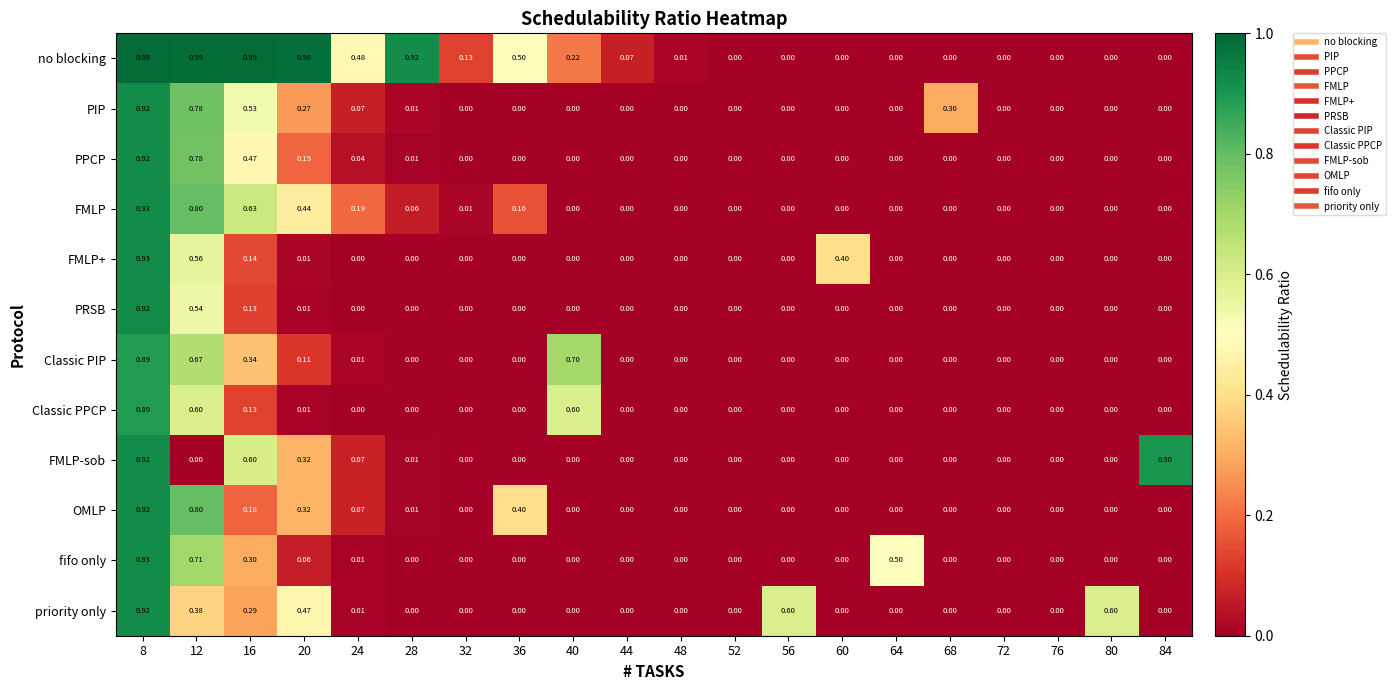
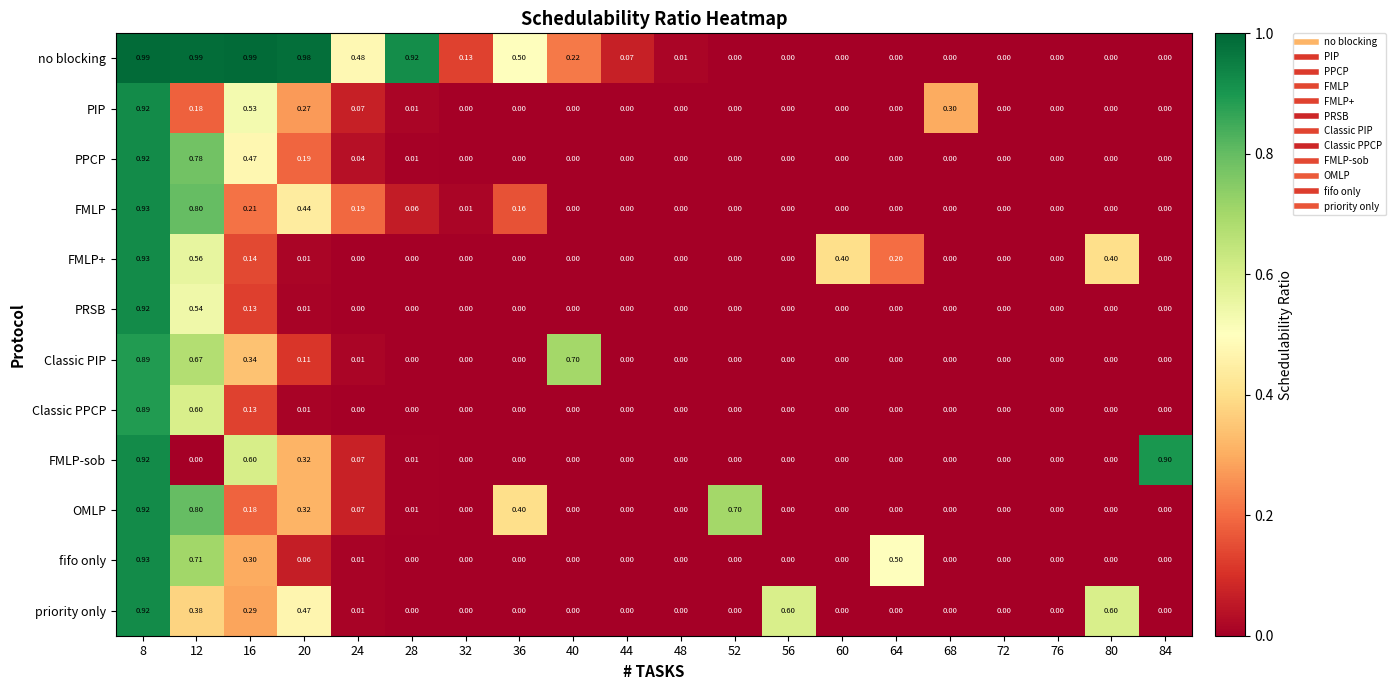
  {
    "PIP": {
      "8": 0.92,
-     "12": 0.78,
+     "12": 0.18,
      "16": 0.53,
      "20": 0.27,
      "24": 0.07,
      "28": 0.01,
      "32": 0.00,
      "36": 0.00,
      "40": 0.00,
      "44": 0.00,
      "48": 0.00,
      "52": 0.00,
      "56": 0.00,
      "60": 0.00,
      "64": 0.00,
      "68": 0.30,
      "72": 0.00,
      "76": 0.00,
      "80": 0.00,
      "84": 0.00
    },
    "FMLP": {
      "8": 0.93,
      "12": 0.80,
-     "16": 0.63,
+     "16": 0.21,
      "20": 0.44,
      "24": 0.19,
      "28": 0.06,
      "32": 0.01,
      "36": 0.16,
      "40": 0.00,
      "44": 0.00,
      "48": 0.00,
      "52": 0.00,
      "56": 0.00,
      "60": 0.00,
      "64": 0.00,
      "68": 0.00,
      "72": 0.00,
      "76": 0.00,
      "80": 0.00,
      "84": 0.00
    },
    "FMLP+": {
      "8": 0.93,
      "12": 0.56,
      "16": 0.14,
      "20": 0.01,
      "24": 0.00,
      "28": 0.00,
      "32": 0.00,
      "36": 0.00,
      "40": 0.00,
      "44": 0.00,
      "48": 0.00,
      "52": 0.00,
      "56": 0.00,
      "60": 0.40,
-     "64": 0.00,
+     "64": 0.20,
      "68": 0.00,
      "72": 0.00,
      "76": 0.00,
-     "80": 0.00,
+     "80": 0.40,
      "84": 0.00
    },
    "Classic PPCP": {
      "8": 0.89,
      "12": 0.60,
      "16": 0.13,
      "20": 0.01,
      "24": 0.00,
      "28": 0.00,
      "32": 0.00,
      "36": 0.00,
-     "40": 0.60,
+     "40": 0.00,
      "44": 0.00,
      "48": 0.00,
      "52": 0.00,
      "56": 0.00,
      "60": 0.00,
      "64": 0.00,
      "68": 0.00,
      "72": 0.00,
      "76": 0.00,
      "80": 0.00,
      "84": 0.00
    },
    "OMLP": {
      "8": 0.92,
      "12": 0.80,
      "16": 0.18,
      "20": 0.32,
      "24": 0.07,
      "28": 0.01,
      "32": 0.00,
      "36": 0.40,
      "40": 0.00,
      "44": 0.00,
      "48": 0.00,
-     "52": 0.00,
+     "52": 0.70,
      "56": 0.00,
      "60": 0.00,
      "64": 0.00,
      "68": 0.00,
      "72": 0.00,
      "76": 0.00,
      "80": 0.00,
      "84": 0.00
    }
  }
